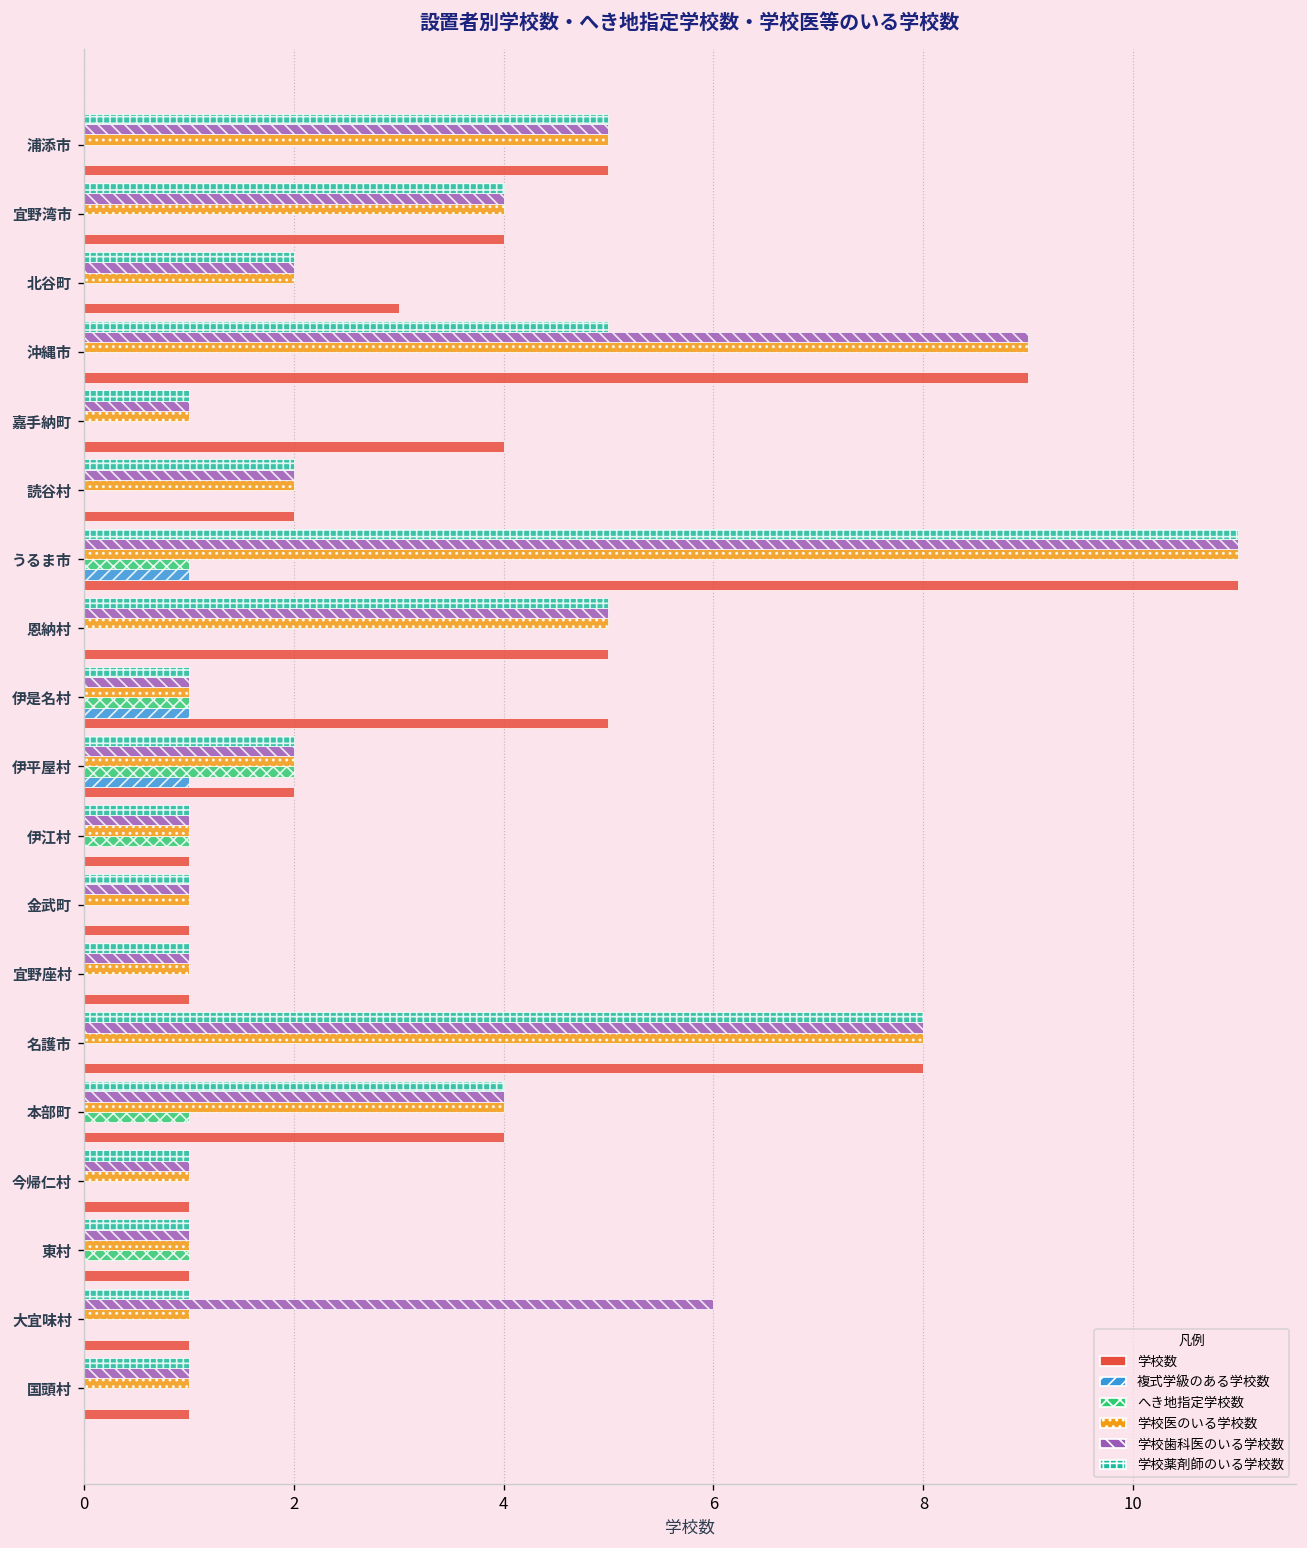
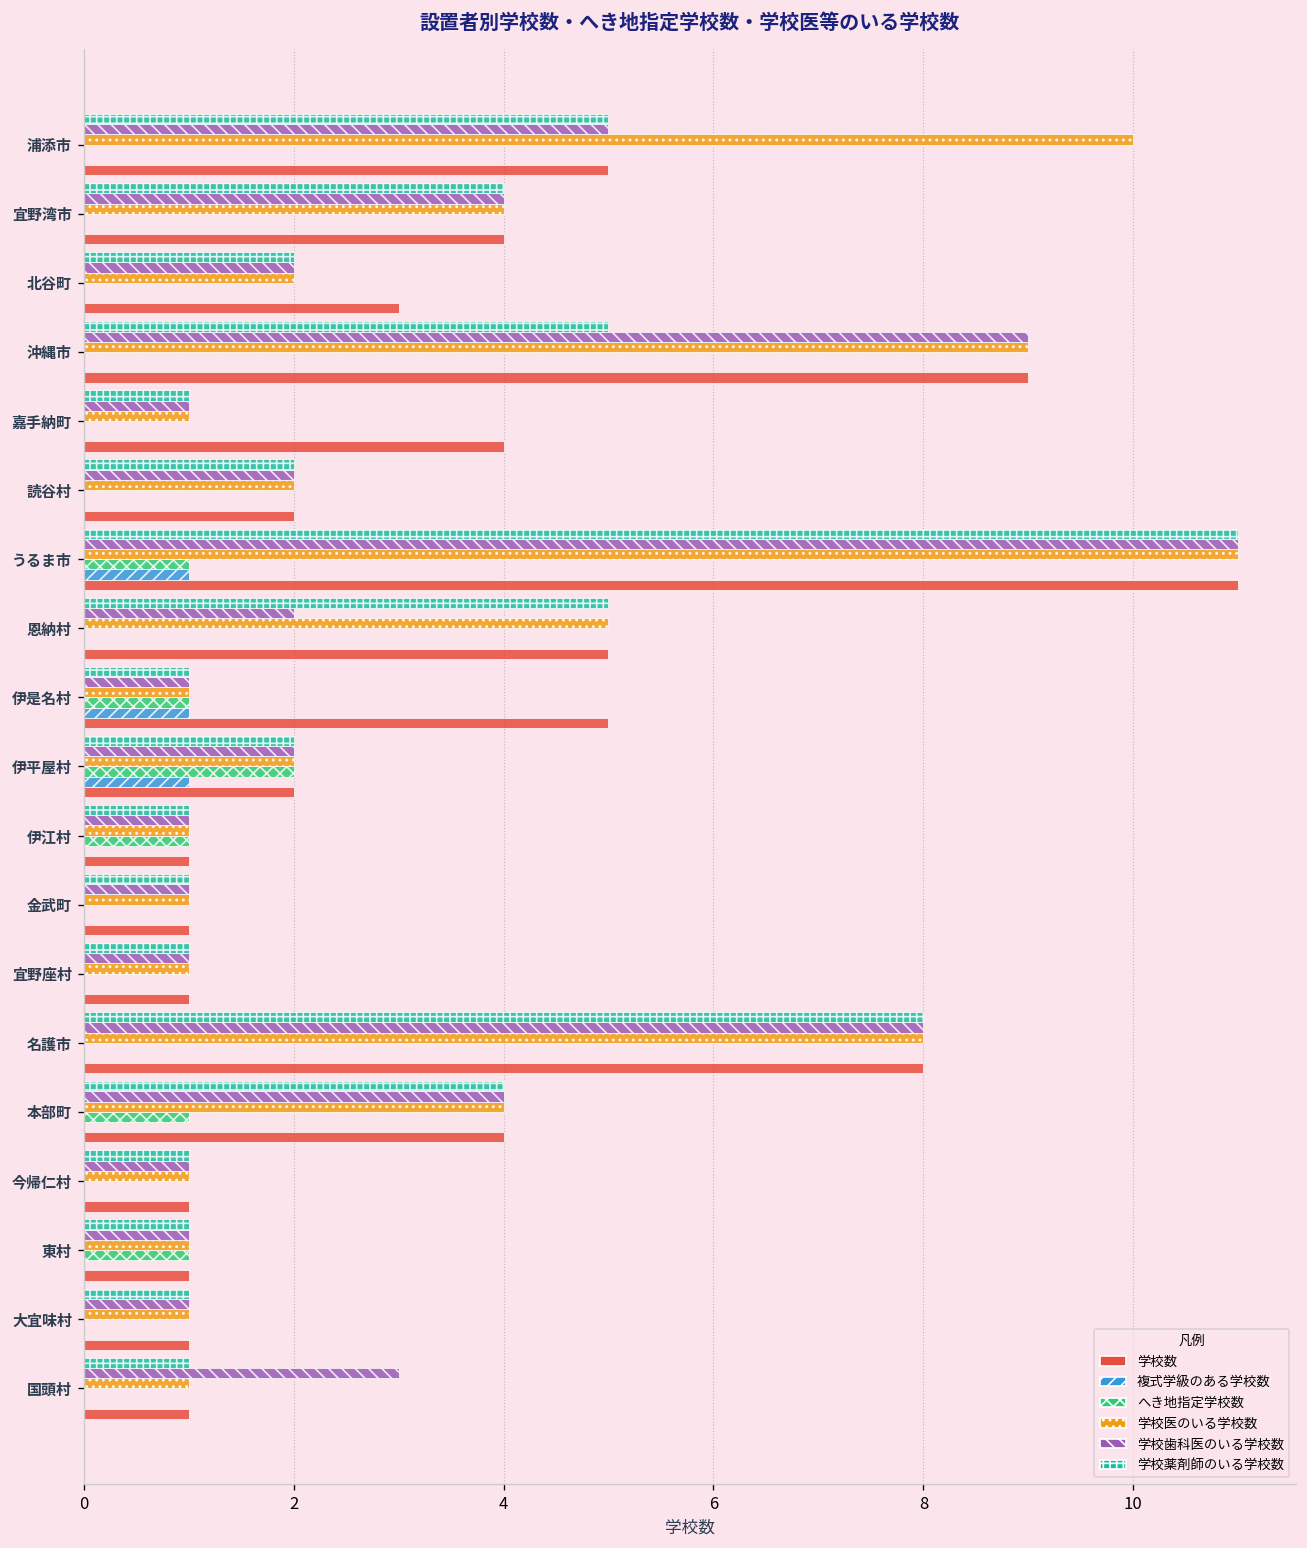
  {
    "学校数": {
      "浦添市": 5,
      "宜野湾市": 4,
      "北谷町": 3,
      "沖縄市": 9,
      "嘉手納町": 4,
      "読谷村": 2,
      "うるま市": 11,
      "恩納村": 5,
      "伊是名村": 5,
      "伊平屋村": 2,
      "伊江村": 1,
      "金武町": 1,
      "宜野座村": 1,
      "名護市": 8,
      "本部町": 4,
      "今帰仁村": 1,
      "東村": 1,
      "大宜味村": 1,
      "国頭村": 1
    },
    "複式学級のある学校数": {
      "浦添市": 0,
      "宜野湾市": 0,
      "北谷町": 0,
      "沖縄市": 0,
      "嘉手納町": 0,
      "読谷村": 0,
      "うるま市": 1,
      "恩納村": 0,
      "伊是名村": 1,
      "伊平屋村": 1,
      "伊江村": 0,
      "金武町": 0,
      "宜野座村": 0,
      "名護市": 0,
      "本部町": 0,
      "今帰仁村": 0,
      "東村": 0,
      "大宜味村": 0,
      "国頭村": 0
    },
    "学校医のいる学校数": {
-     "浦添市": 5,
+     "浦添市": 10,
      "宜野湾市": 4,
      "北谷町": 2,
      "沖縄市": 9,
      "嘉手納町": 1,
      "読谷村": 2,
      "うるま市": 11,
      "恩納村": 5,
      "伊是名村": 1,
      "伊平屋村": 2,
      "伊江村": 1,
      "金武町": 1,
      "宜野座村": 1,
      "名護市": 8,
      "本部町": 4,
      "今帰仁村": 1,
      "東村": 1,
      "大宜味村": 1,
      "国頭村": 1
    },
    "学校歯科医のいる学校数": {
      "浦添市": 5,
      "宜野湾市": 4,
      "北谷町": 2,
      "沖縄市": 9,
      "嘉手納町": 1,
      "読谷村": 2,
      "うるま市": 11,
-     "恩納村": 5,
+     "恩納村": 2,
      "伊是名村": 1,
      "伊平屋村": 2,
      "伊江村": 1,
      "金武町": 1,
      "宜野座村": 1,
      "名護市": 8,
      "本部町": 4,
      "今帰仁村": 1,
      "東村": 1,
-     "大宜味村": 6,
-     "国頭村": 1
+     "大宜味村": 1,
+     "国頭村": 3
    }
  }
